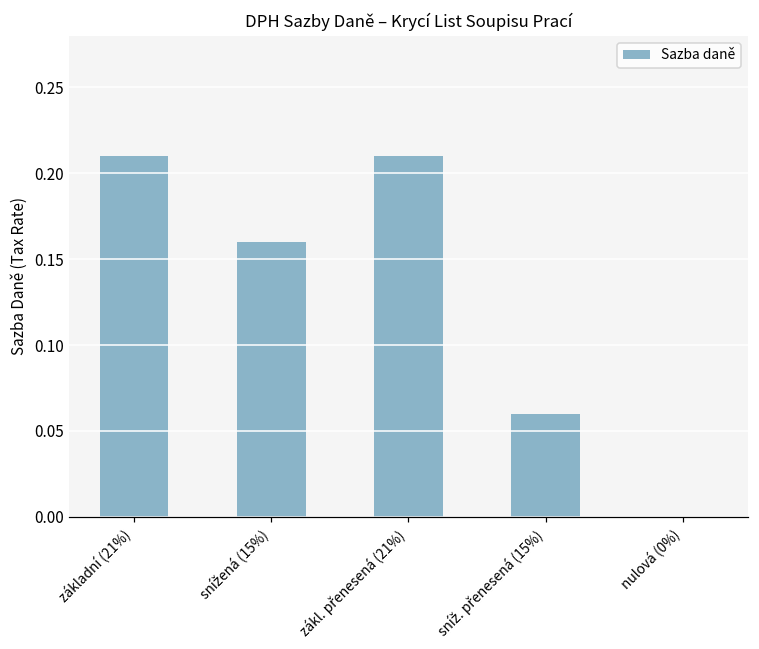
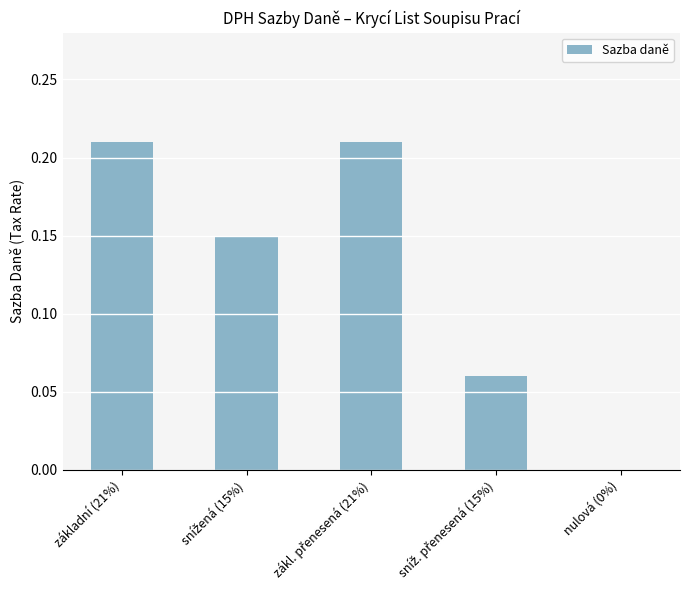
  {
    "základní (21%)": 0.21,
-   "snížená (15%)": 0.16,
+   "snížená (15%)": 0.15,
    "zákl. přenesená (21%)": 0.21,
    "sníž. přenesená (15%)": 0.06,
    "nulová (0%)": 0.00
  }
